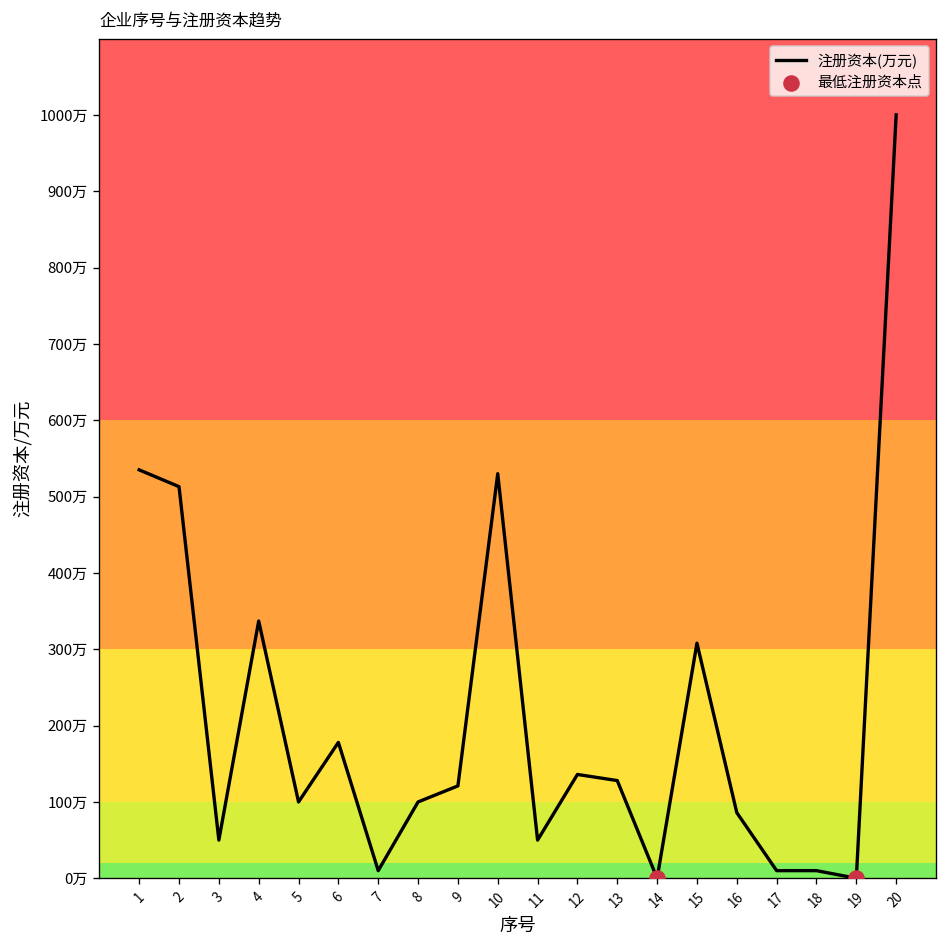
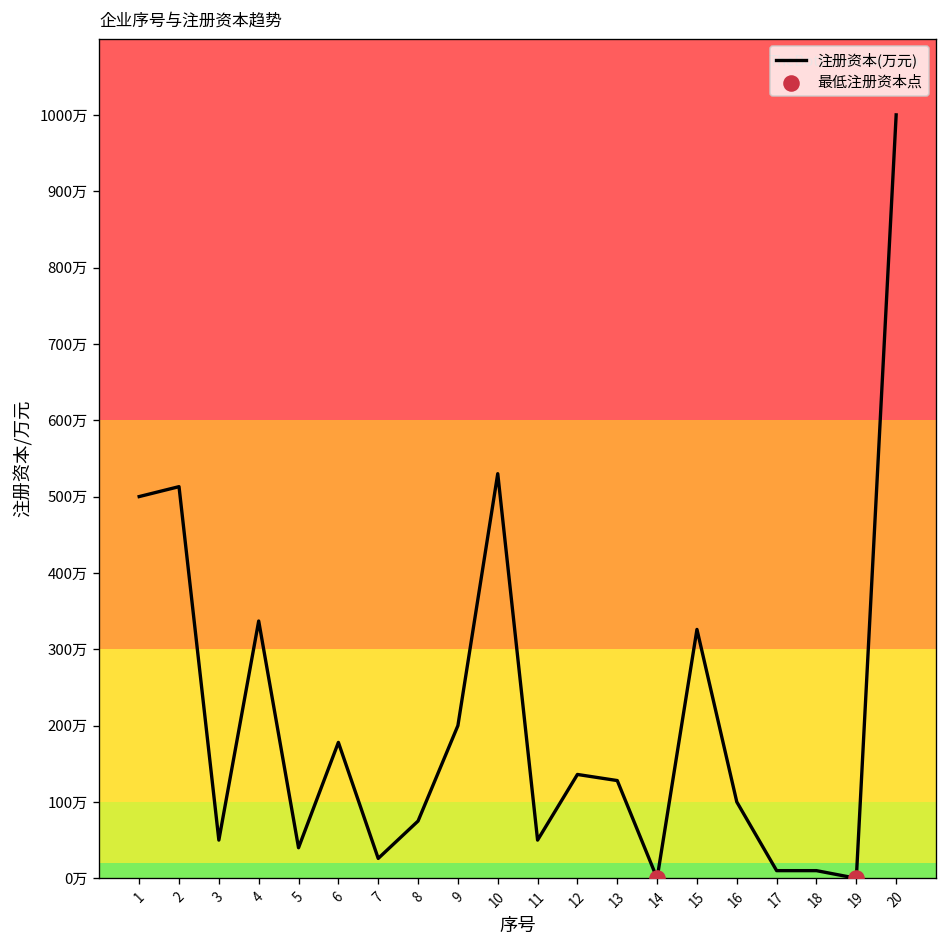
  {
    "注册资本(万元)": {
-     "1": "540万",
+     "1": "500万",
      "2": "510万",
      "3": "50万",
      "4": "340万",
-     "5": "100万",
+     "5": "40万",
      "6": "180万",
-     "7": "10万",
-     "8": "100万",
-     "9": "120万",
+     "7": "30万",
+     "8": "80万",
+     "9": "200万",
      "10": "530万",
      "11": "50万",
      "12": "140万",
      "13": "130万",
-     "15": "310万",
-     "16": "90万",
+     "15": "330万",
+     "16": "100万",
      "17": "10万",
      "18": "10万",
      "20": "1000万"
    }
  }
